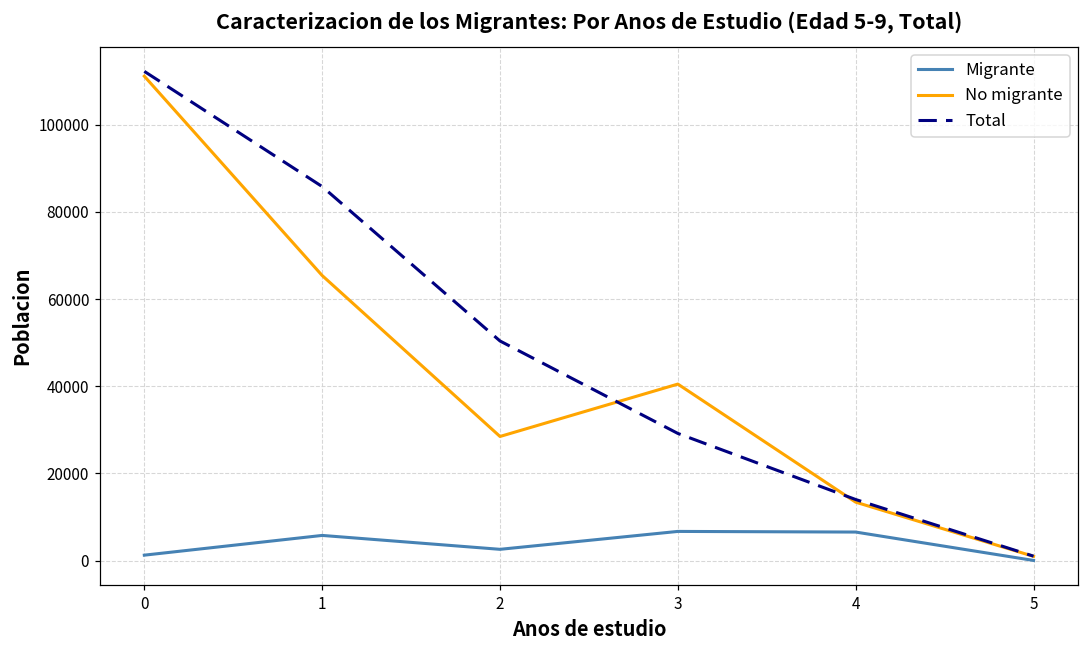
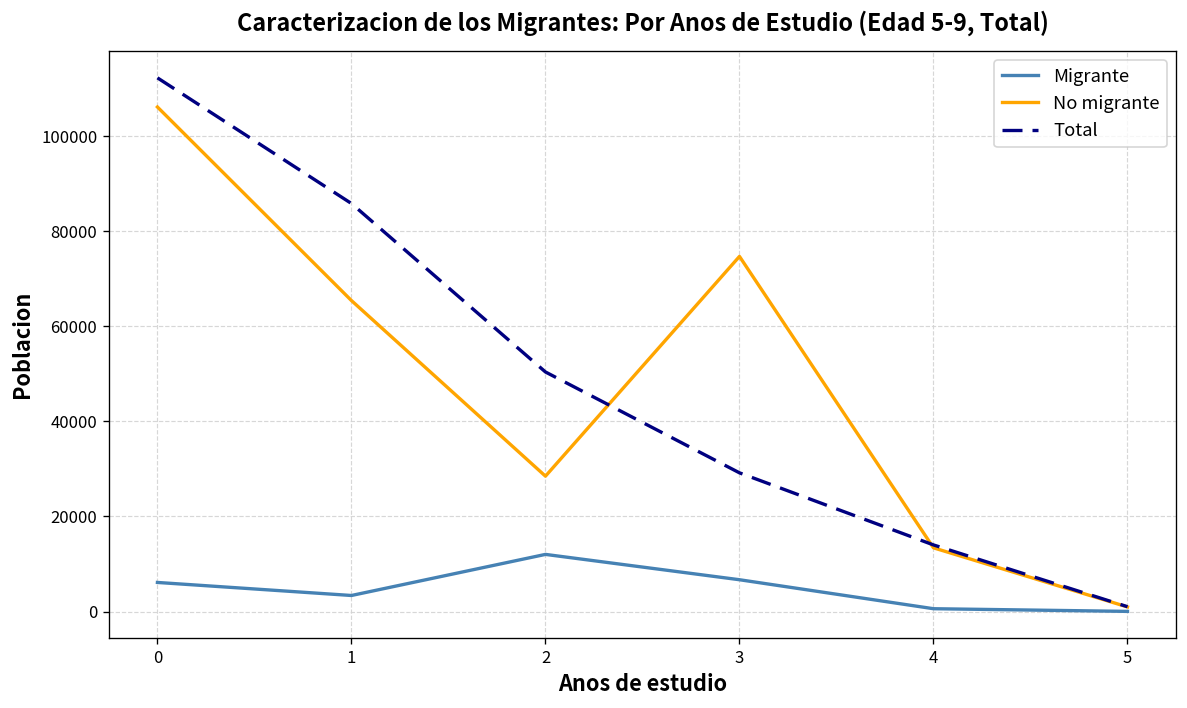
  {
    "Migrante": {
-     "0": 1000,
-     "1": 6000,
-     "2": 3000,
+     "0": 6000,
+     "1": 3000,
+     "2": 12000,
      "3": 7000,
-     "4": 7000,
+     "4": 1000,
      "5": 0
    },
    "No migrante": {
-     "0": 111000,
+     "0": 106000,
      "1": 65000,
      "2": 28000,
-     "3": 41000
+     "3": 75000
    },
    "Total": {
      "0": 112000,
      "1": 86000,
      "2": 50000,
      "3": 29000
    }
  }
